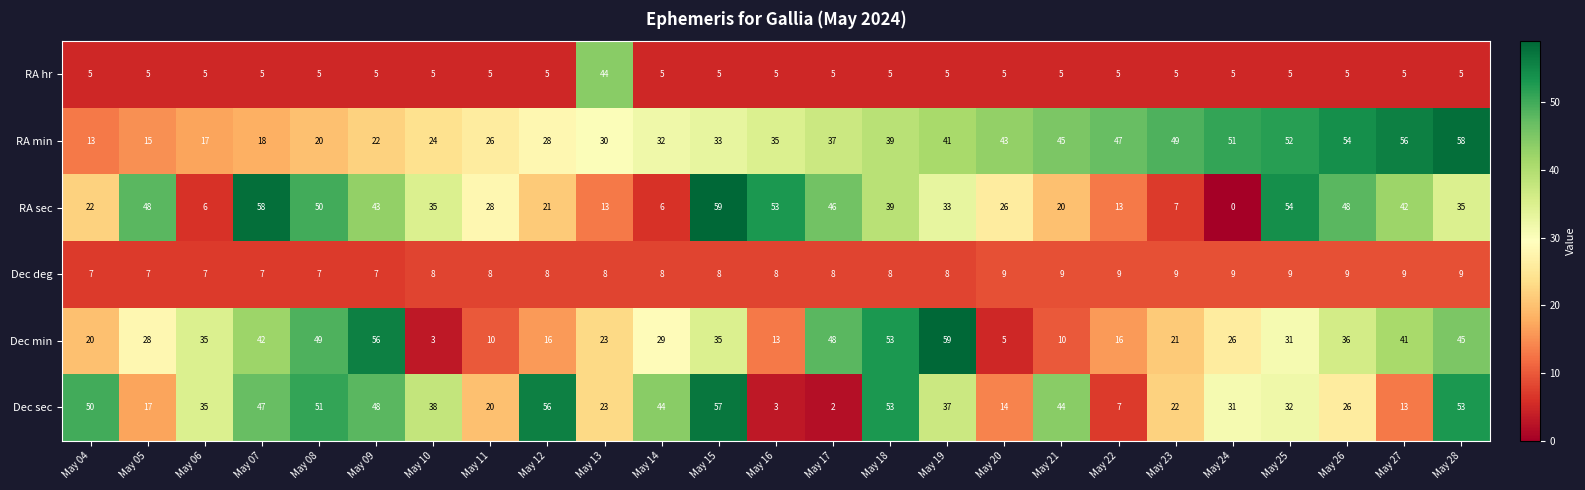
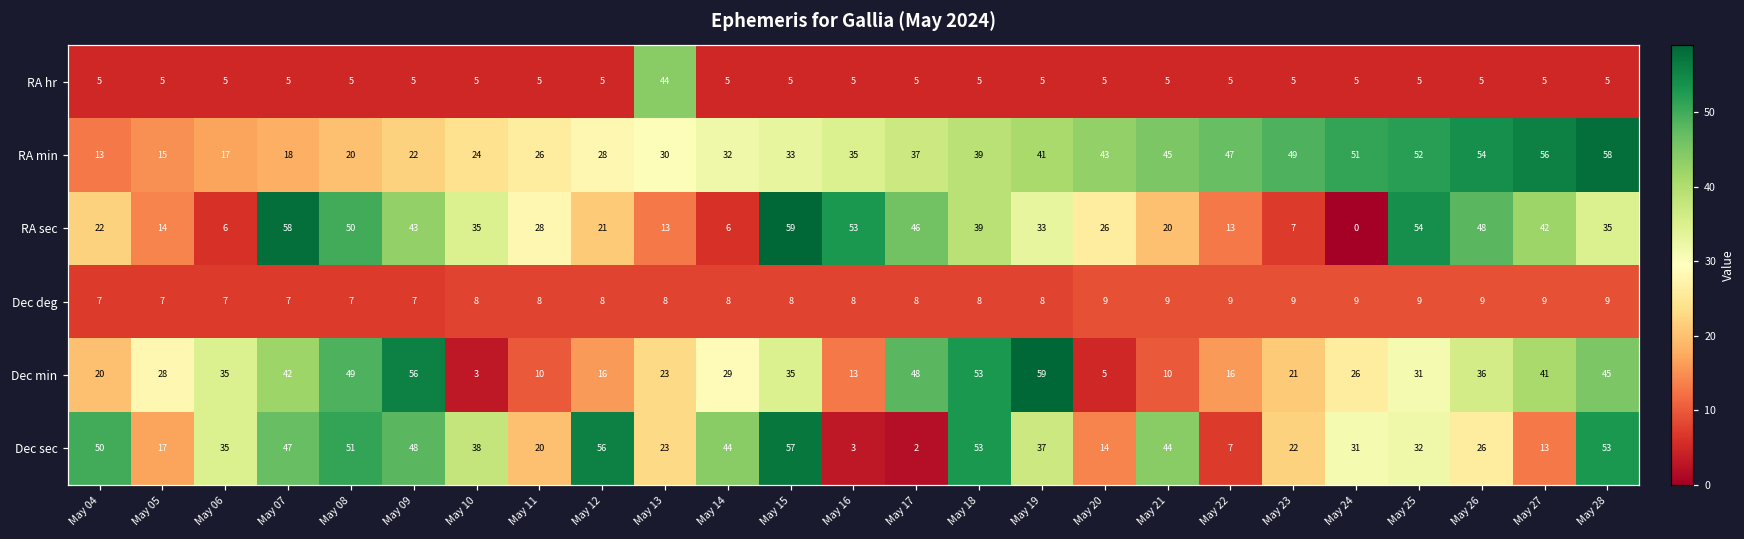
  {
    "RA hr": {
      "May 04": 5,
      "May 05": 5,
      "May 06": 5,
      "May 07": 5,
      "May 08": 5,
      "May 09": 5,
      "May 10": 5,
      "May 11": 5,
      "May 12": 5,
      "May 13": 44,
      "May 14": 5,
      "May 15": 5,
      "May 16": 5,
      "May 17": 5,
      "May 18": 5,
      "May 19": 5,
      "May 20": 5,
      "May 21": 5,
      "May 22": 5,
      "May 23": 5,
      "May 24": 5,
      "May 25": 5,
      "May 26": 5,
      "May 27": 5,
      "May 28": 5
    },
    "RA min": {
      "May 04": 13,
      "May 05": 15,
      "May 06": 17,
      "May 07": 18,
      "May 08": 20,
      "May 09": 22,
      "May 10": 24,
      "May 11": 26,
      "May 12": 28,
      "May 13": 30,
      "May 14": 32,
      "May 15": 33,
      "May 16": 35,
      "May 17": 37,
      "May 18": 39,
      "May 19": 41,
      "May 20": 43,
      "May 21": 45,
      "May 22": 47,
      "May 23": 49,
      "May 24": 51,
      "May 25": 52,
      "May 26": 54,
      "May 27": 56,
      "May 28": 58
    },
    "RA sec": {
      "May 04": 22,
-     "May 05": 48,
+     "May 05": 14,
      "May 06": 6,
      "May 07": 58,
      "May 08": 50,
      "May 09": 43,
      "May 10": 35,
      "May 11": 28,
      "May 12": 21,
      "May 13": 13,
      "May 14": 6,
      "May 15": 59,
      "May 16": 53,
      "May 17": 46,
      "May 18": 39,
      "May 19": 33,
      "May 20": 26,
      "May 21": 20,
      "May 22": 13,
      "May 23": 7,
      "May 24": 0,
      "May 25": 54,
      "May 26": 48,
      "May 27": 42,
      "May 28": 35
    },
    "Dec deg": {
      "May 04": 7,
      "May 05": 7,
      "May 06": 7,
      "May 07": 7,
      "May 08": 7,
      "May 09": 7,
      "May 10": 8,
      "May 11": 8,
      "May 12": 8,
      "May 13": 8,
      "May 14": 8,
      "May 15": 8,
      "May 16": 8,
      "May 17": 8,
      "May 18": 8,
      "May 19": 8,
      "May 20": 9,
      "May 21": 9,
      "May 22": 9,
      "May 23": 9,
      "May 24": 9,
      "May 25": 9,
      "May 26": 9,
      "May 27": 9,
      "May 28": 9
    },
    "Dec min": {
      "May 04": 20,
      "May 05": 28,
      "May 06": 35,
      "May 07": 42,
      "May 08": 49,
      "May 09": 56,
      "May 10": 3,
      "May 11": 10,
      "May 12": 16,
      "May 13": 23,
      "May 14": 29,
      "May 15": 35,
      "May 16": 13,
      "May 17": 48,
      "May 18": 53,
      "May 19": 59,
      "May 20": 5,
      "May 21": 10,
      "May 22": 16,
      "May 23": 21,
      "May 24": 26,
      "May 25": 31,
      "May 26": 36,
      "May 27": 41,
      "May 28": 45
    },
    "Dec sec": {
      "May 04": 50,
      "May 05": 17,
      "May 06": 35,
      "May 07": 47,
      "May 08": 51,
      "May 09": 48,
      "May 10": 38,
      "May 11": 20,
      "May 12": 56,
      "May 13": 23,
      "May 14": 44,
      "May 15": 57,
      "May 16": 3,
      "May 17": 2,
      "May 18": 53,
      "May 19": 37,
      "May 20": 14,
      "May 21": 44,
      "May 22": 7,
      "May 23": 22,
      "May 24": 31,
      "May 25": 32,
      "May 26": 26,
      "May 27": 13,
      "May 28": 53
    }
  }
